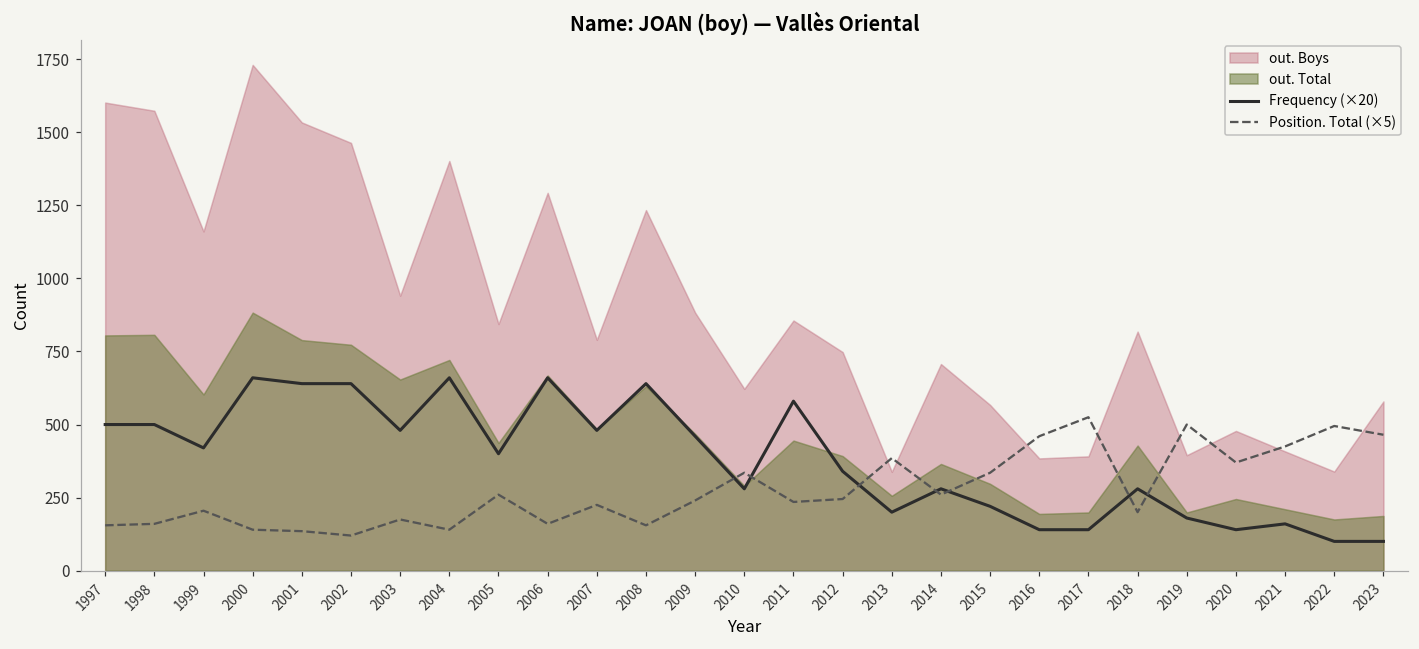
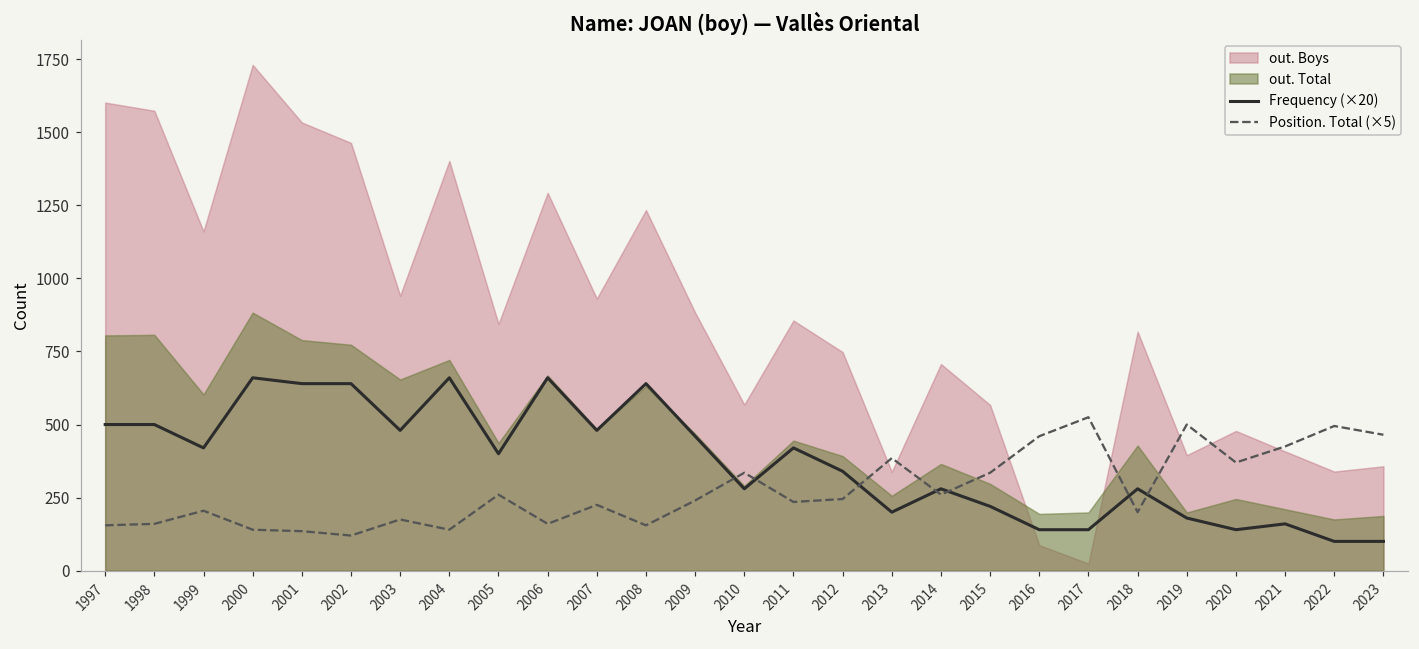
  {
    "Frequency (×20)": {
      "1997": 500,
      "1998": 500,
      "1999": 420,
      "2000": 660,
      "2001": 640,
      "2002": 640,
      "2003": 480,
      "2004": 660,
      "2005": 400,
      "2010": 280,
-     "2011": 580,
+     "2011": 420,
      "2012": 340,
      "2013": 200,
      "2014": 280,
      "2015": 220,
      "2016": 140,
      "2017": 140,
      "2018": 280,
      "2019": 180,
      "2020": 140,
      "2021": 160,
      "2022": 100,
      "2023": 100
    },
    "out. Boys": {
      "1997": 1600,
      "1998": 1570,
      "1999": 1160,
      "2000": 1730,
      "2001": 1530,
      "2002": 1460,
      "2003": 940,
      "2004": 1400,
      "2005": 840,
      "2006": 1290,
-     "2007": 790,
+     "2007": 930,
      "2008": 1230,
      "2009": 880,
-     "2010": 620,
+     "2010": 570,
      "2011": 860,
      "2012": 750,
      "2013": 340,
      "2014": 710,
      "2015": 570,
-     "2016": 380,
-     "2017": 390,
+     "2016": 90,
+     "2017": 20,
      "2018": 820,
      "2019": 400,
      "2020": 480,
      "2021": 410,
      "2022": 340,
-     "2023": 580
+     "2023": 360
    }
  }
